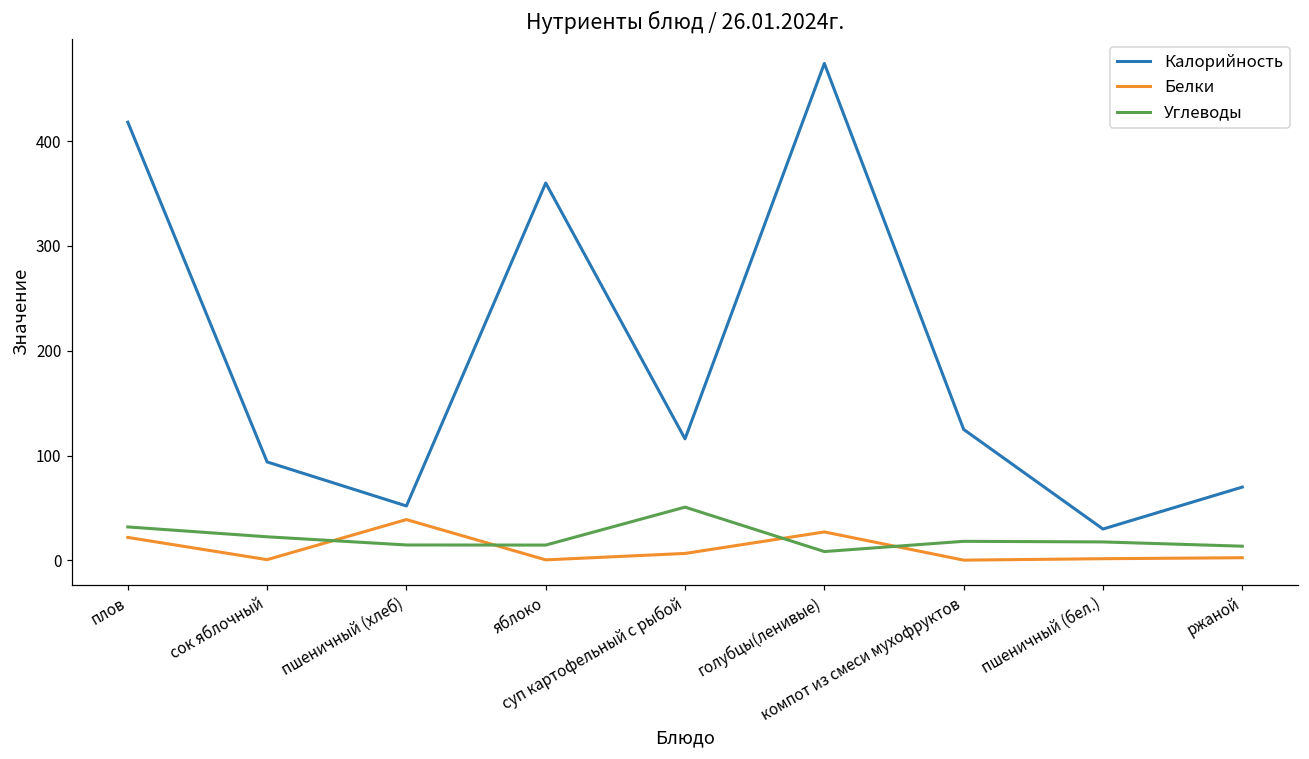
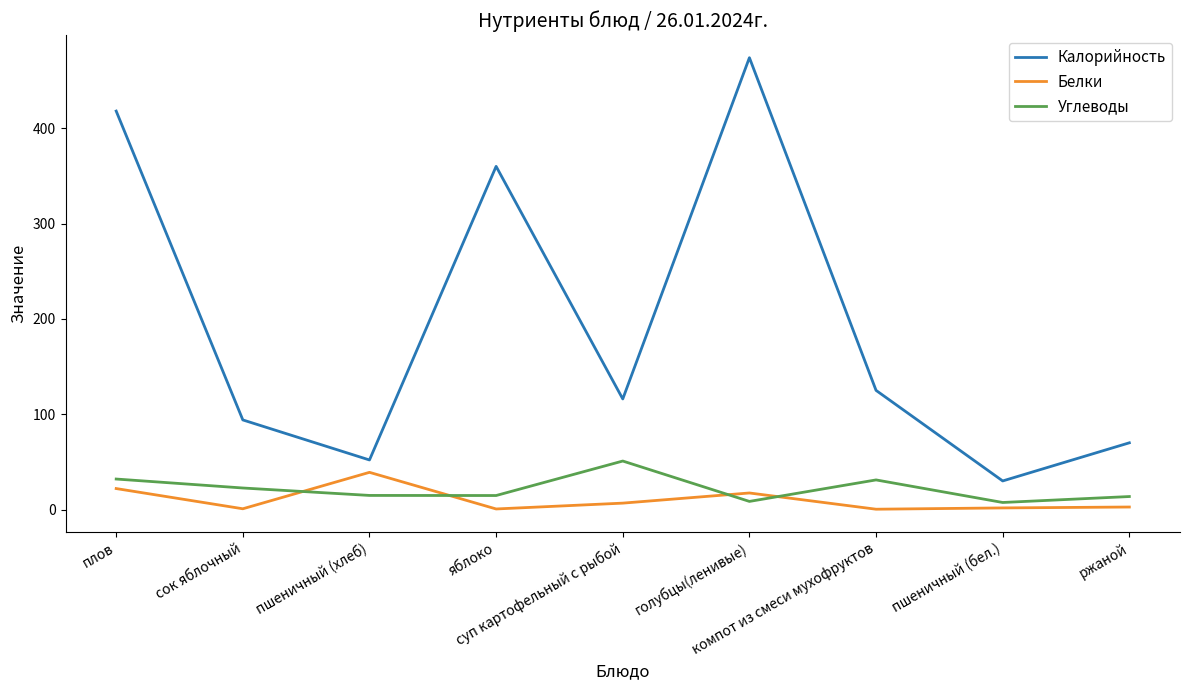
  {
    "Калорийность": {
      "плов": 420,
      "сок яблочный": 90,
      "пшеничный (хлеб)": 50,
      "яблоко": 360,
      "суп картофельный с рыбой": 120,
      "голубцы(ленивые)": 470,
      "компот из смеси мухофруктов": 130,
      "пшеничный (бел.)": 30,
      "ржаной": 70
    },
    "Белки": {
      "плов": 20,
      "сок яблочный": 0,
      "пшеничный (хлеб)": 40,
      "яблоко": 0,
      "суп картофельный с рыбой": 10,
-     "голубцы(ленивые)": 30,
+     "голубцы(ленивые)": 20,
      "компот из смеси мухофруктов": 0,
      "пшеничный (бел.)": 0,
      "ржаной": 0
    },
    "Углеводы": {
      "плов": 30,
      "сок яблочный": 20,
      "пшеничный (хлеб)": 10,
      "яблоко": 10,
      "суп картофельный с рыбой": 50,
      "голубцы(ленивые)": 10,
-     "компот из смеси мухофруктов": 20,
-     "пшеничный (бел.)": 20,
+     "компот из смеси мухофруктов": 30,
+     "пшеничный (бел.)": 10,
      "ржаной": 10
    }
  }
